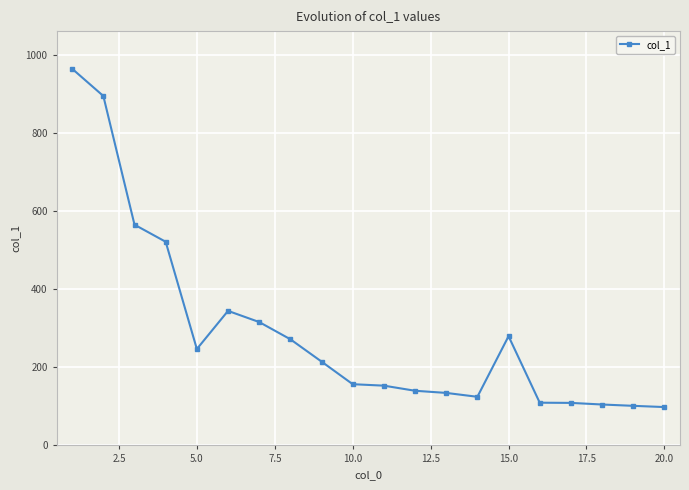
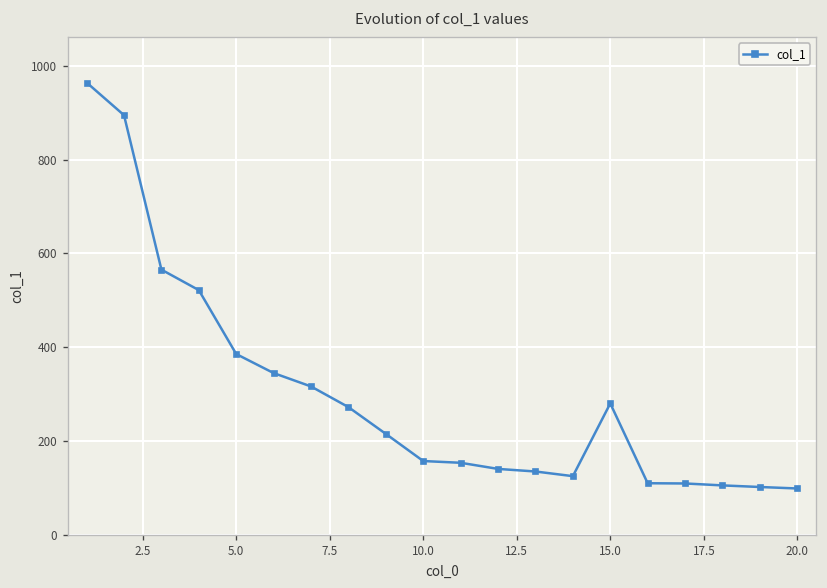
  {
-   "5.0": 250,
+   "5.0": 390,
    "10.0": 160,
    "15.0": 280,
    "20.0": 100
  }
